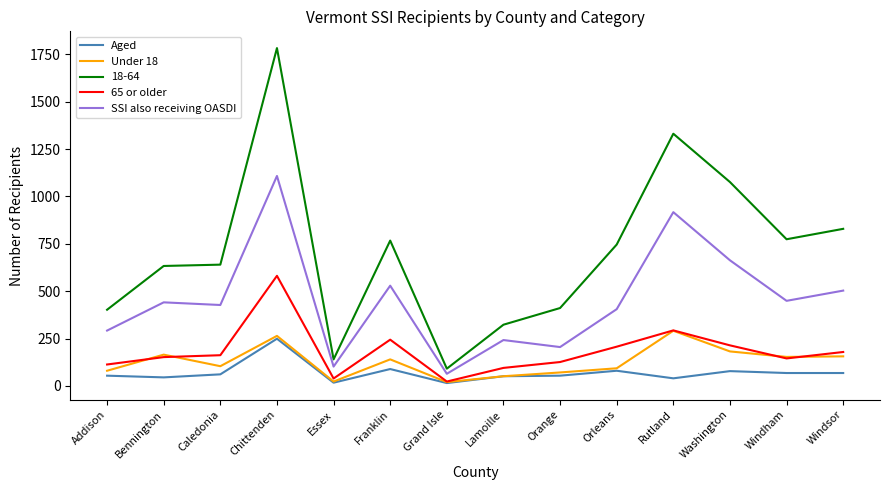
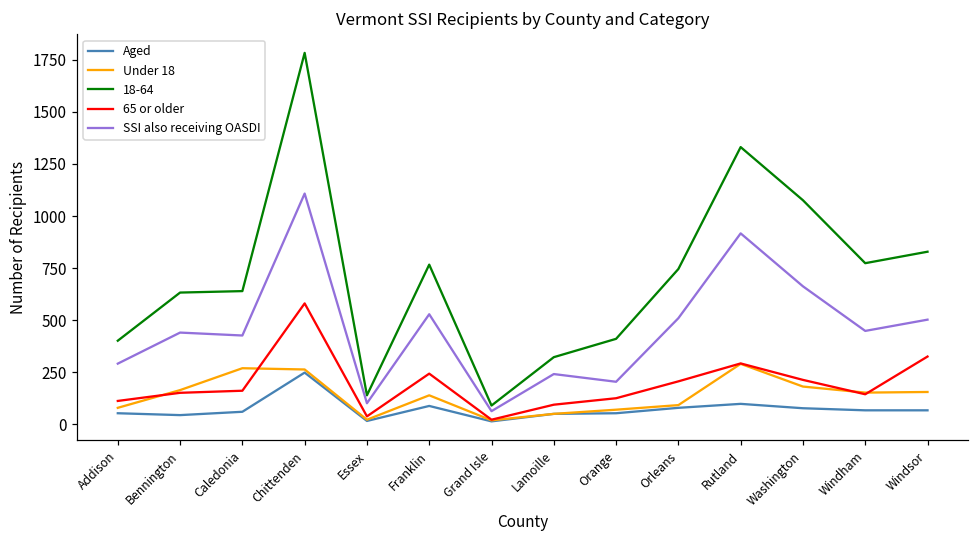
  {
    "Aged": {
      "Addison": 50,
      "Bennington": 50,
      "Caledonia": 60,
      "Chittenden": 250,
      "Franklin": 90,
      "Orange": 50,
-     "Rutland": 40,
+     "Rutland": 100,
      "Washington": 80,
      "Windham": 70,
      "Windsor": 70
    },
    "Under 18": {
      "Addison": 80,
-     "Caledonia": 100,
+     "Caledonia": 270,
      "Chittenden": 260,
      "Franklin": 140,
      "Orange": 70,
      "Washington": 180,
      "Windsor": 160
    },
    "18-64": {
      "Addison": 400,
      "Bennington": 630,
      "Caledonia": 640,
      "Chittenden": 1780,
      "Essex": 140,
      "Franklin": 770,
      "Grand Isle": 90,
      "Lamoille": 320,
      "Orange": 410,
      "Orleans": 750,
      "Rutland": 1330,
      "Washington": 1080,
      "Windham": 770,
      "Windsor": 830
    },
    "65 or older": {
      "Addison": 110,
      "Caledonia": 160,
      "Chittenden": 580,
      "Essex": 40,
      "Franklin": 240,
      "Lamoille": 100,
      "Orange": 130,
      "Orleans": 210,
      "Washington": 210,
-     "Windsor": 180
+     "Windsor": 330
    },
    "SSI also receiving OASDI": {
      "Addison": 290,
      "Bennington": 440,
      "Caledonia": 430,
      "Chittenden": 1110,
      "Essex": 100,
      "Franklin": 530,
      "Grand Isle": 60,
      "Lamoille": 240,
      "Orange": 210,
-     "Orleans": 410,
+     "Orleans": 510,
      "Rutland": 920,
      "Washington": 660,
      "Windham": 450,
      "Windsor": 500
    }
  }
